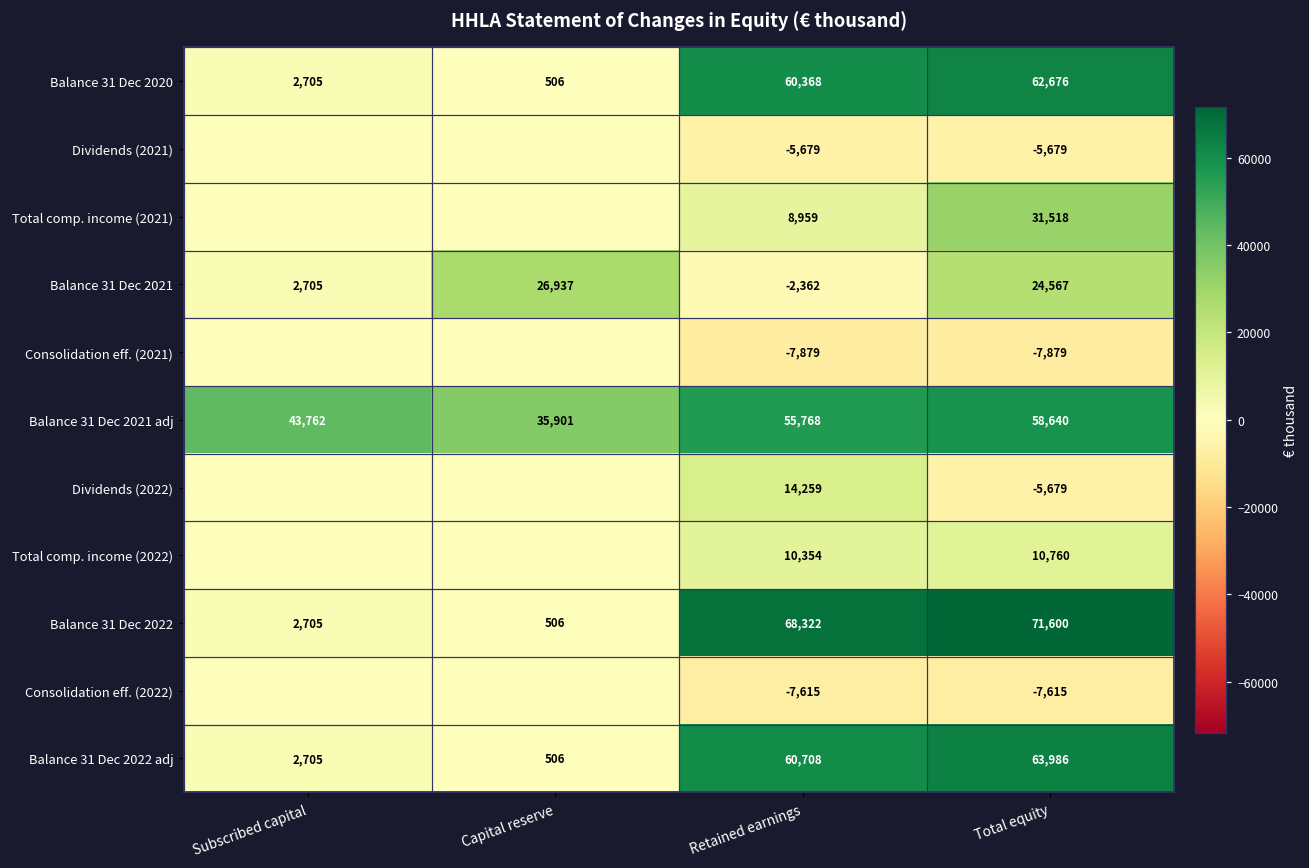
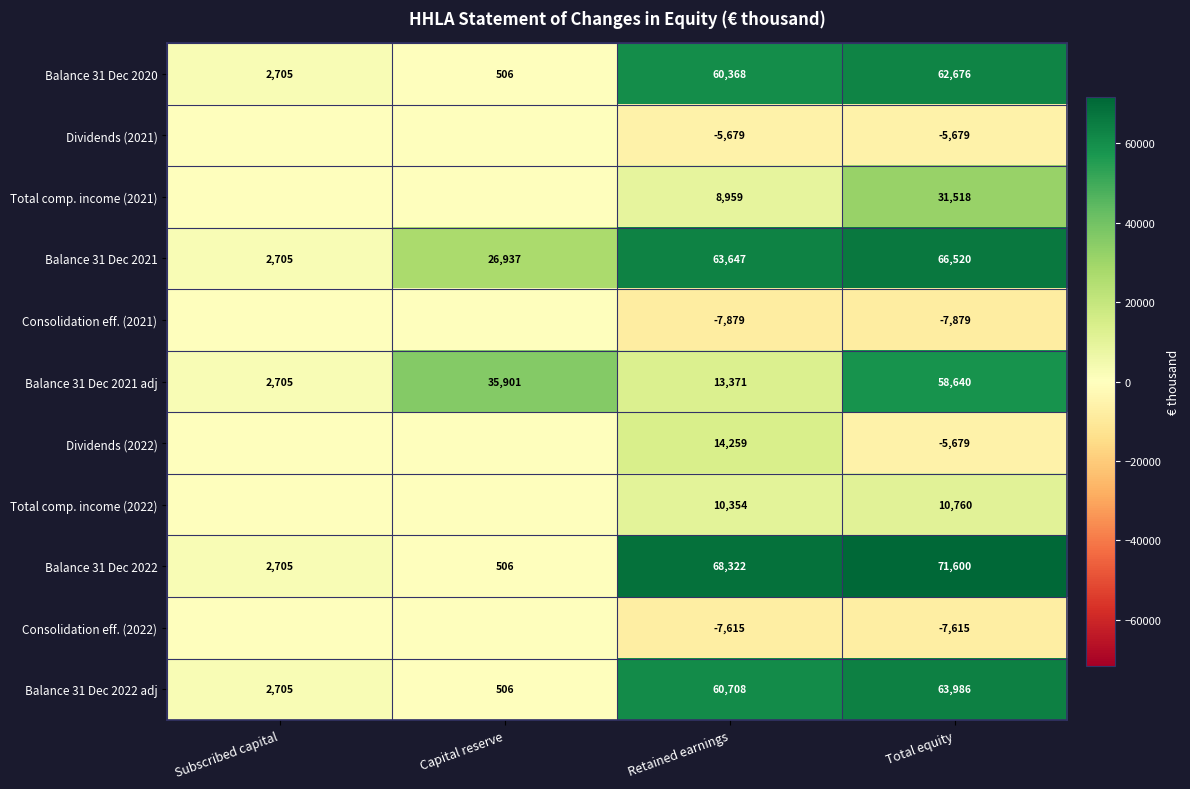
  {
    "Balance 31 Dec 2020": {
      "Subscribed capital": "2,705",
      "Capital reserve": "506",
      "Retained earnings": "60,368",
      "Total equity": "62,676"
    },
    "Dividends (2021)": {
      "Retained earnings": "-5,679",
      "Total equity": "-5,679"
    },
    "Total comp. income (2021)": {
      "Retained earnings": "8,959",
      "Total equity": "31,518"
    },
    "Balance 31 Dec 2021": {
      "Subscribed capital": "2,705",
      "Capital reserve": "26,937",
-     "Retained earnings": "-2,362",
-     "Total equity": "24,567"
+     "Retained earnings": "63,647",
+     "Total equity": "66,520"
    },
    "Consolidation eff. (2021)": {
      "Retained earnings": "-7,879",
      "Total equity": "-7,879"
    },
    "Balance 31 Dec 2021 adj": {
-     "Subscribed capital": "43,762",
+     "Subscribed capital": "2,705",
      "Capital reserve": "35,901",
-     "Retained earnings": "55,768",
+     "Retained earnings": "13,371",
      "Total equity": "58,640"
    },
    "Dividends (2022)": {
      "Retained earnings": "14,259",
      "Total equity": "-5,679"
    },
    "Total comp. income (2022)": {
      "Retained earnings": "10,354",
      "Total equity": "10,760"
    },
    "Balance 31 Dec 2022": {
      "Subscribed capital": "2,705",
      "Capital reserve": "506",
      "Retained earnings": "68,322",
      "Total equity": "71,600"
    },
    "Consolidation eff. (2022)": {
      "Retained earnings": "-7,615",
      "Total equity": "-7,615"
    },
    "Balance 31 Dec 2022 adj": {
      "Subscribed capital": "2,705",
      "Capital reserve": "506",
      "Retained earnings": "60,708",
      "Total equity": "63,986"
    }
  }
